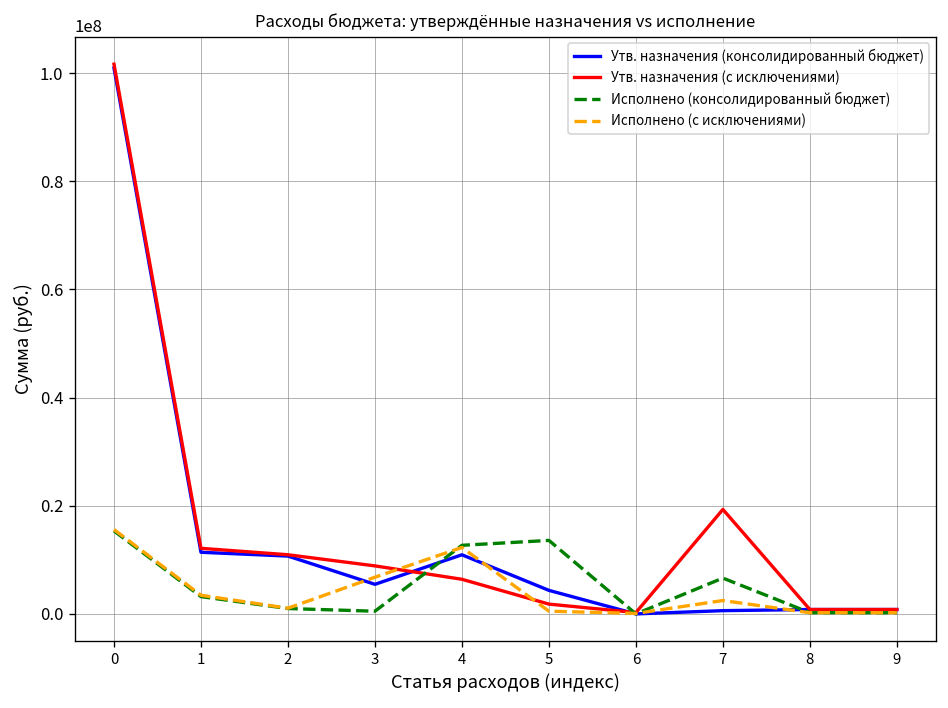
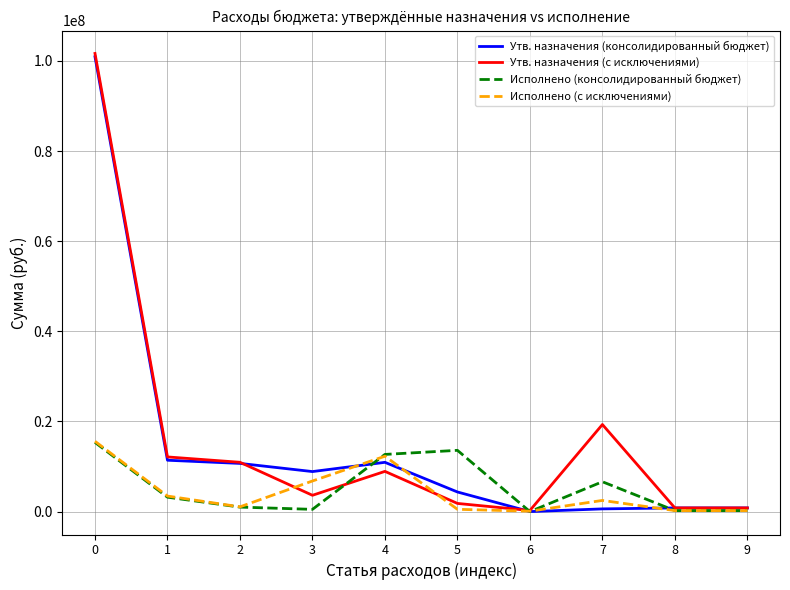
  {
    "Утв. назначения (консолидированный бюджет)": {
      "0": 101000000,
      "1": 11000000,
-     "3": 5000000,
+     "3": 9000000,
      "4": 11000000,
      "5": 4000000,
      "7": 1000000
    },
    "Утв. назначения (с исключениями)": {
      "0": 102000000,
      "1": 12000000,
-     "3": 9000000,
-     "4": 6000000,
+     "3": 4000000,
+     "4": 9000000,
      "5": 2000000,
      "7": 19000000
    },
    "Исполнено (консолидированный бюджет)": {
      "3": 0,
      "5": 14000000,
      "7": 7000000
    },
    "Исполнено (с исключениями)": {
      "3": 7000000,
      "5": 1000000,
      "7": 2000000
    }
  }
